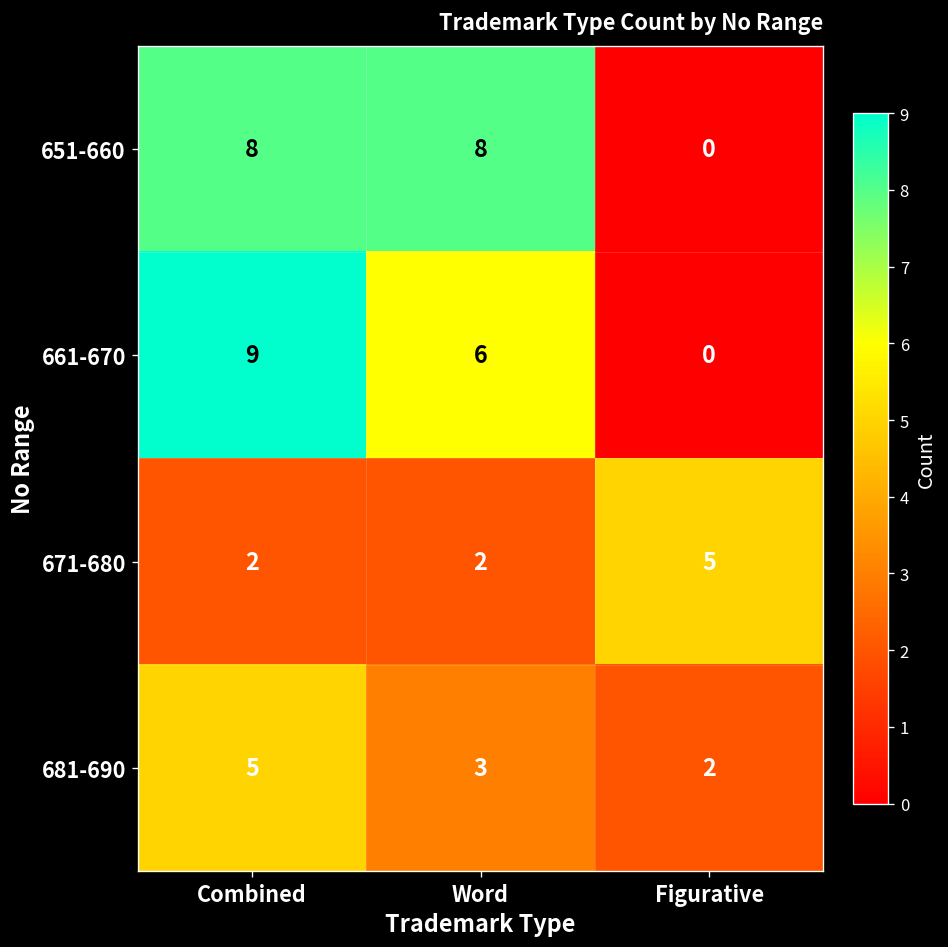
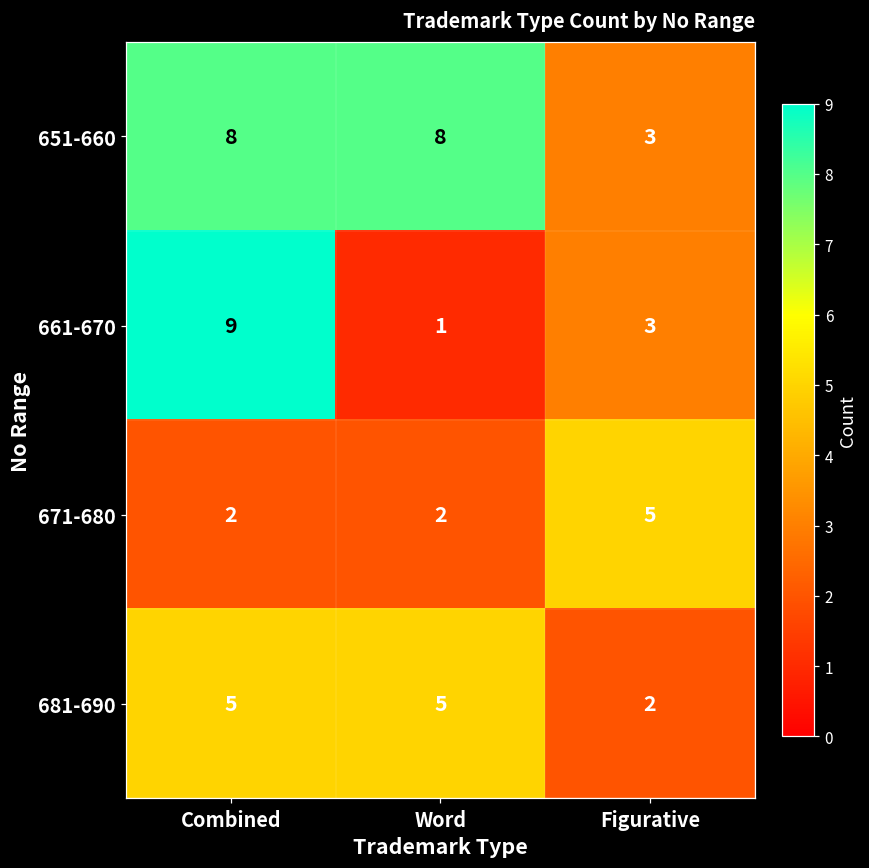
  {
    "651-660": {
      "Combined": 8,
      "Word": 8,
-     "Figurative": 0
+     "Figurative": 3
    },
    "661-670": {
      "Combined": 9,
-     "Word": 6,
-     "Figurative": 0
+     "Word": 1,
+     "Figurative": 3
    },
    "671-680": {
      "Combined": 2,
      "Word": 2,
      "Figurative": 5
    },
    "681-690": {
      "Combined": 5,
-     "Word": 3,
+     "Word": 5,
      "Figurative": 2
    }
  }
